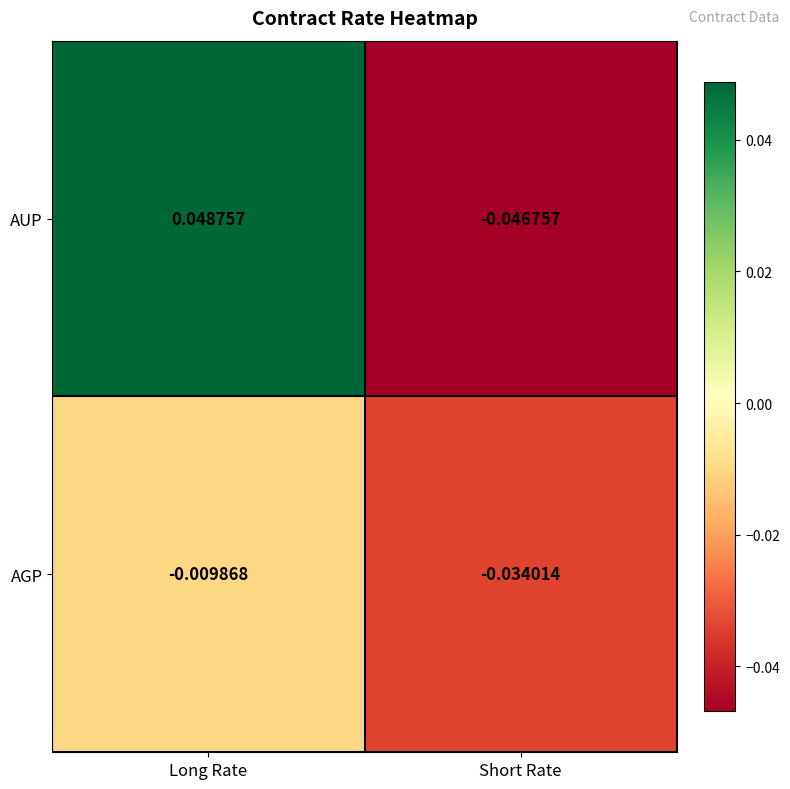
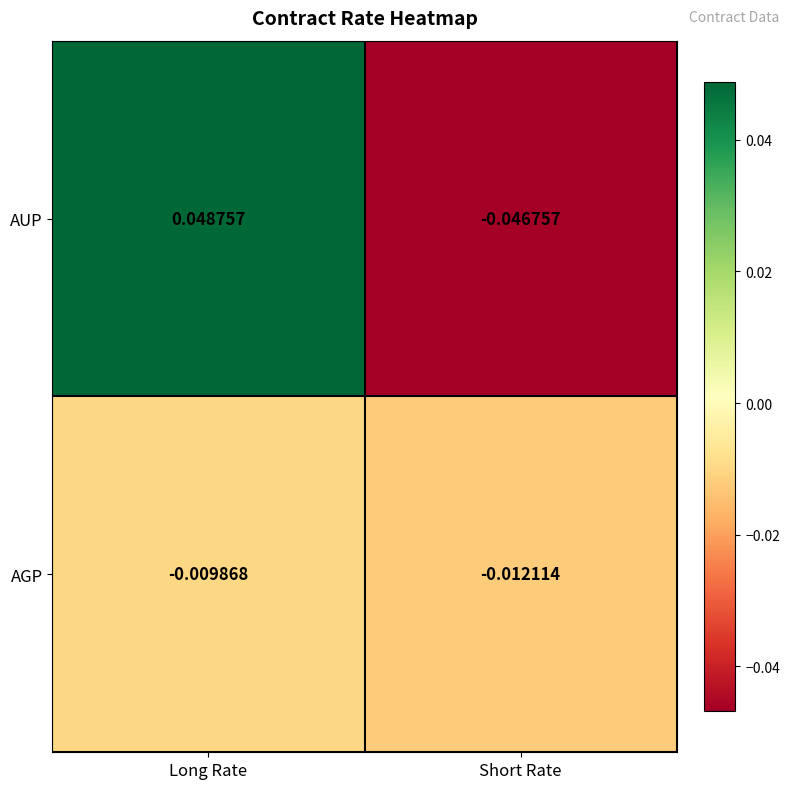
  {
    "AUP": {
      "Long Rate": 0.048757,
      "Short Rate": -0.046757
    },
    "AGP": {
      "Long Rate": -0.009868,
-     "Short Rate": -0.034014
+     "Short Rate": -0.012114
    }
  }
